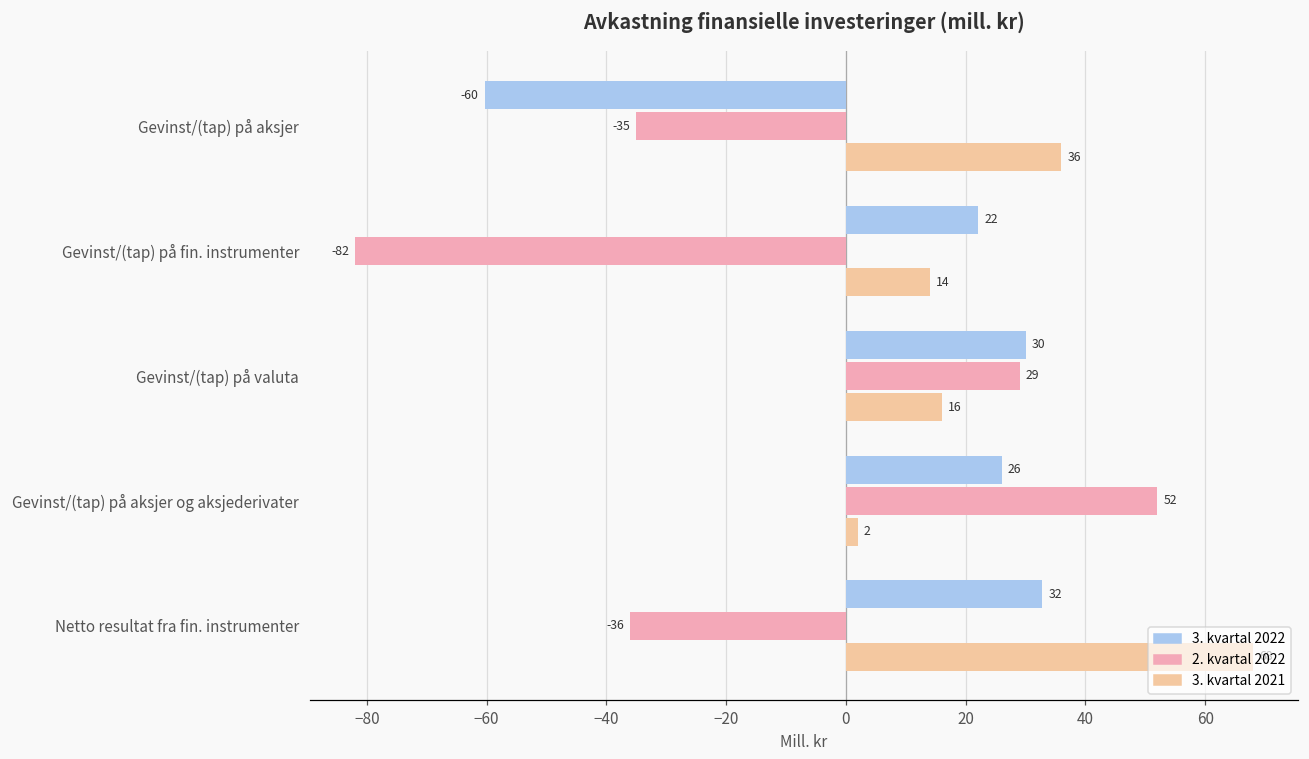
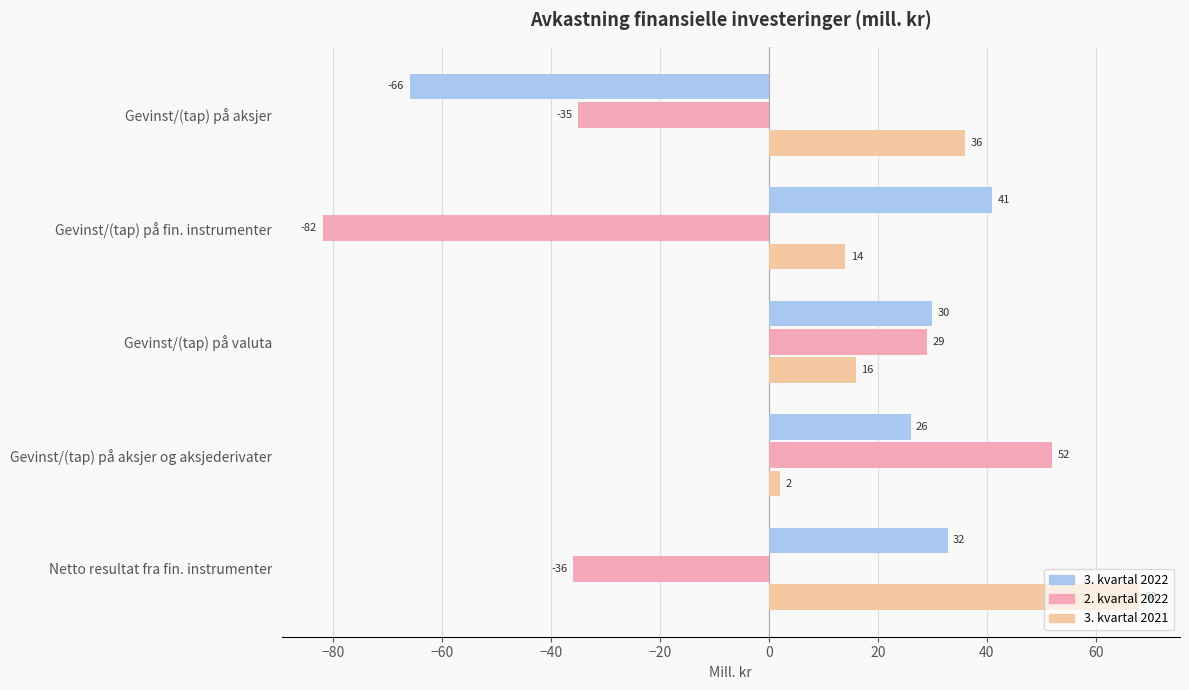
  {
    "3. kvartal 2022": {
-     "Gevinst/(tap) på aksjer": -60,
-     "Gevinst/(tap) på fin. instrumenter": 22,
+     "Gevinst/(tap) på aksjer": -66,
+     "Gevinst/(tap) på fin. instrumenter": 41,
      "Gevinst/(tap) på valuta": 30,
      "Gevinst/(tap) på aksjer og aksjederivater": 26
    }
  }
